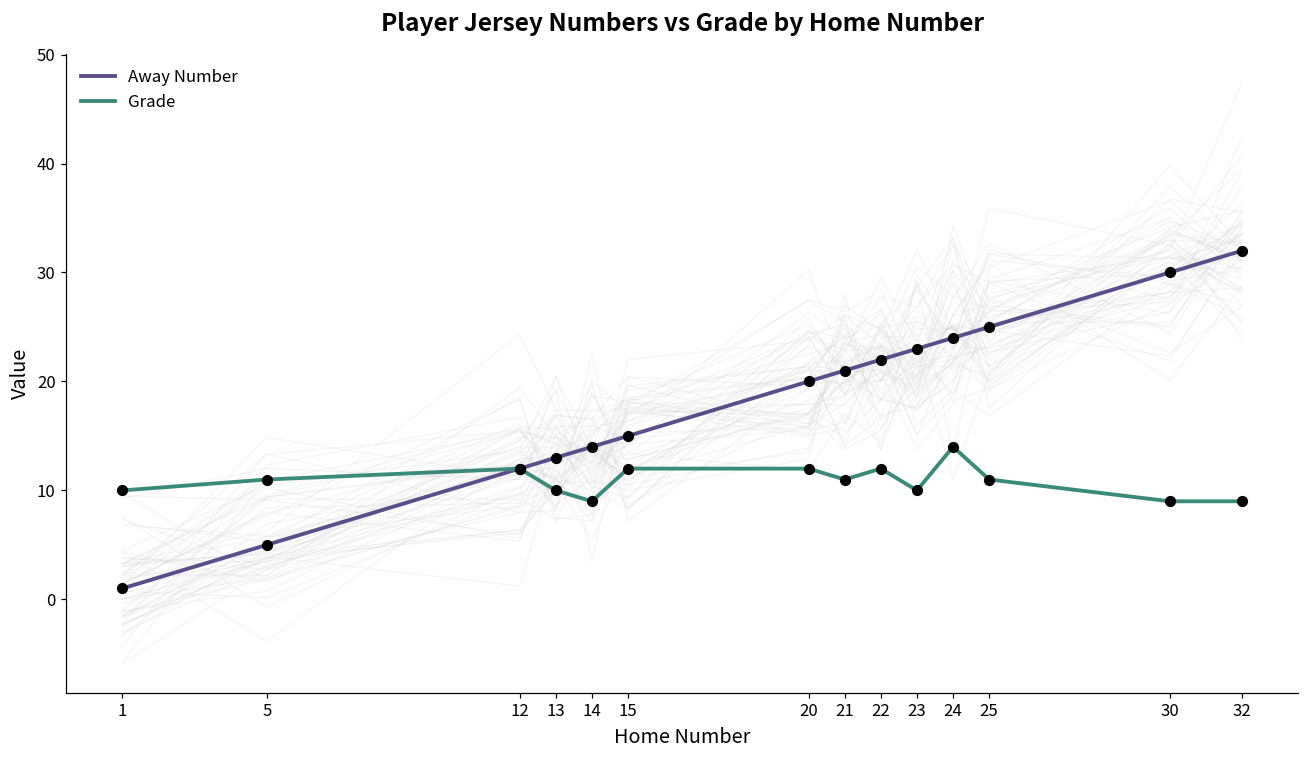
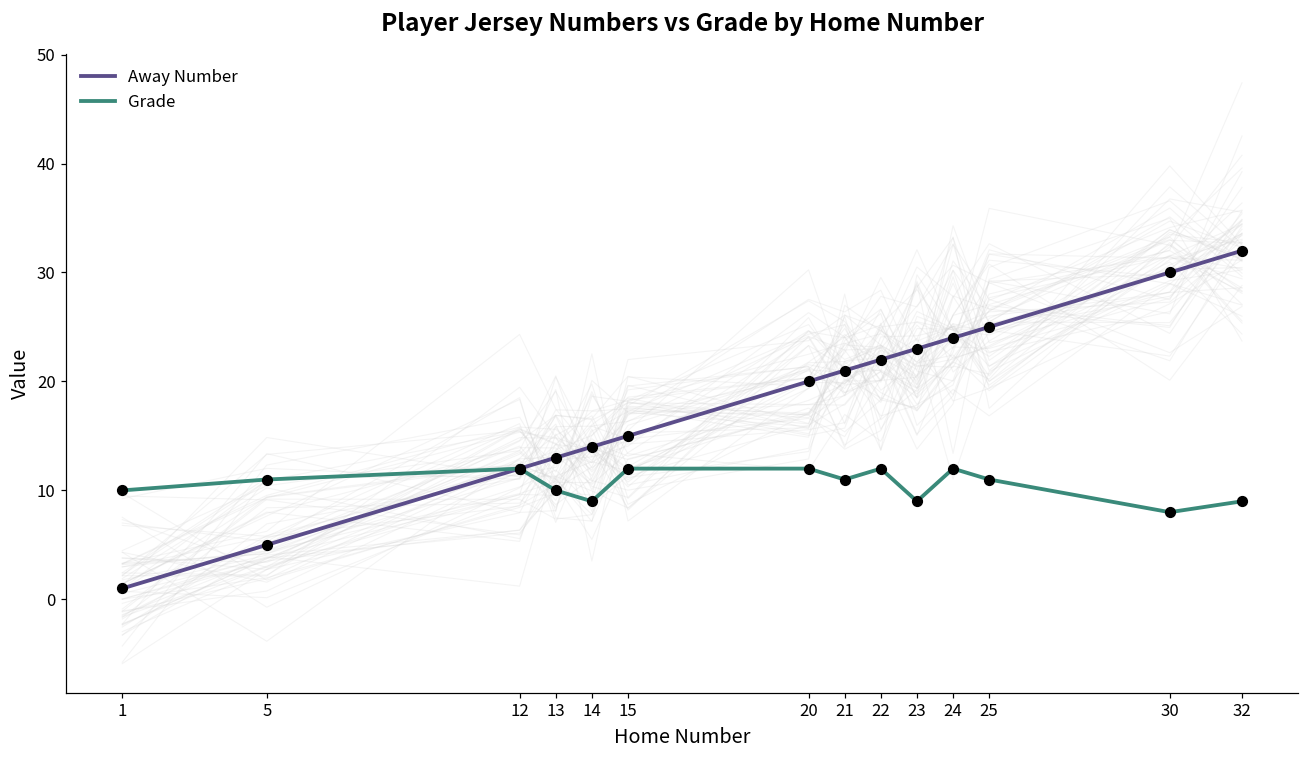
  {
    "Grade": {
      "21": 11,
      "22": 12,
-     "23": 10,
-     "24": 14,
+     "23": 9,
+     "24": 12,
      "25": 11,
-     "30": 9,
+     "30": 8,
      "32": 9
    }
  }
